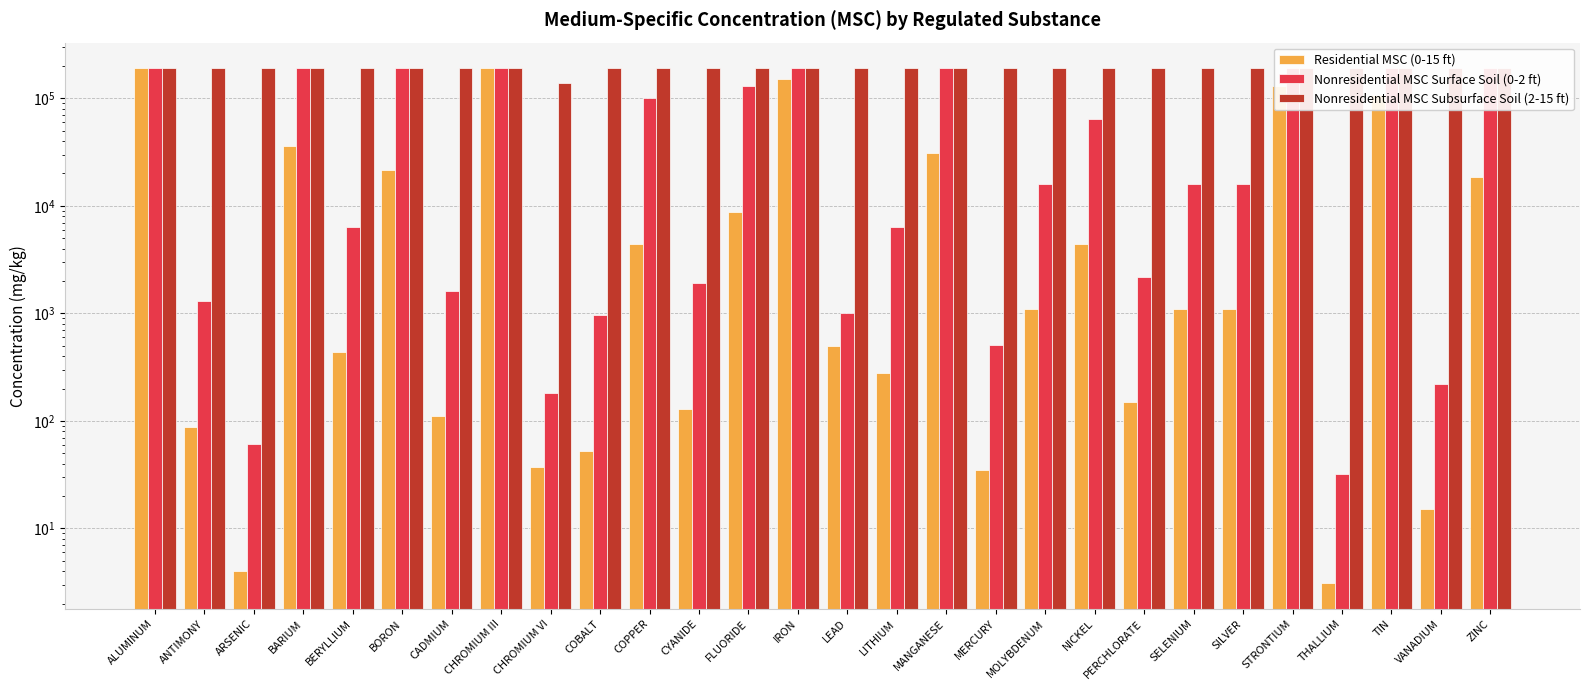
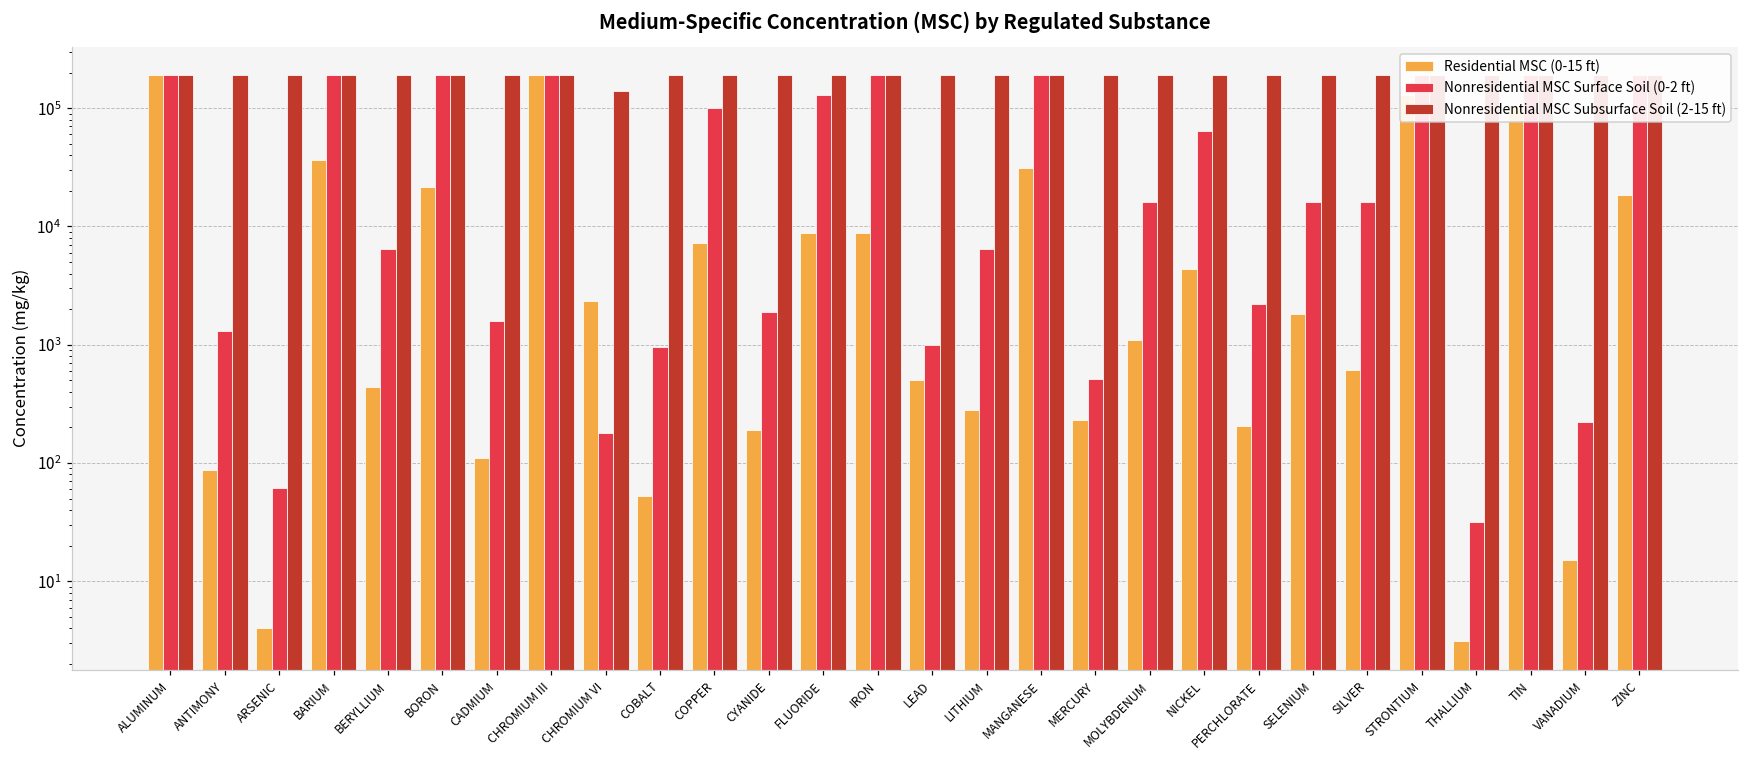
  {
    "Residential MSC (0-15 ft)": {
      "ALUMINUM": 190000,
      "ANTIMONY": 90,
      "ARSENIC": 4,
      "BARIUM": 36000,
      "BERYLLIUM": 440,
      "BORON": 22000,
      "CADMIUM": 110,
      "CHROMIUM III": 190000,
-     "CHROMIUM VI": 37,
+     "CHROMIUM VI": 2300,
      "COBALT": 50,
-     "COPPER": 4400,
-     "CYANIDE": 130,
+     "COPPER": 7000,
+     "CYANIDE": 190,
      "FLUORIDE": 9000,
-     "IRON": 150000,
+     "IRON": 9000,
      "LEAD": 500,
      "LITHIUM": 280,
      "MANGANESE": 31000,
-     "MERCURY": 35,
+     "MERCURY": 230,
      "MOLYBDENUM": 1100,
      "NICKEL": 4400,
-     "PERCHLORATE": 150,
-     "SELENIUM": 1100,
-     "SILVER": 1100,
+     "PERCHLORATE": 210,
+     "SELENIUM": 1800,
+     "SILVER": 600,
      "THALLIUM": 3,
      "VANADIUM": 15,
      "ZINC": 19000
    }
  }
